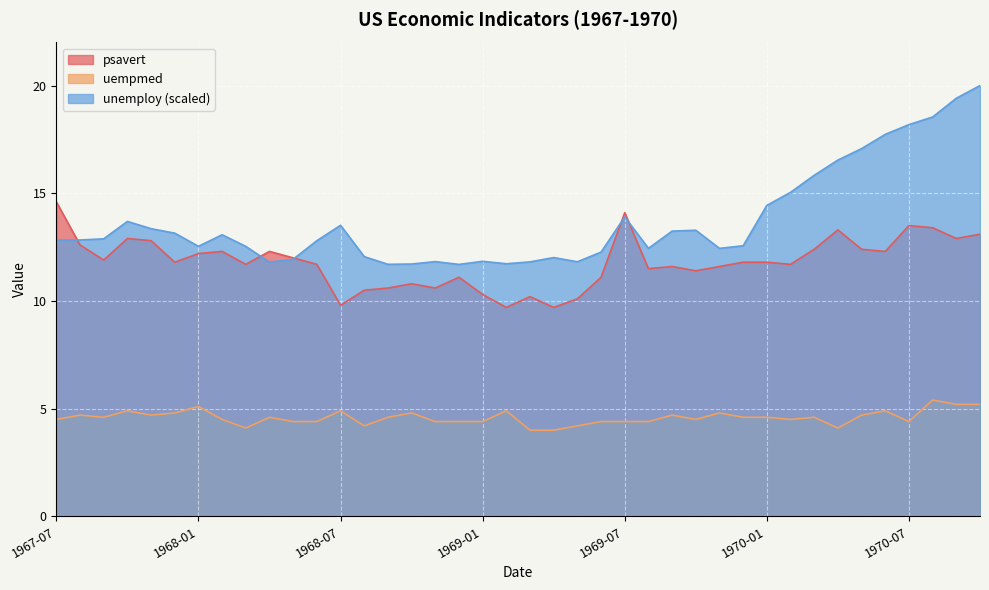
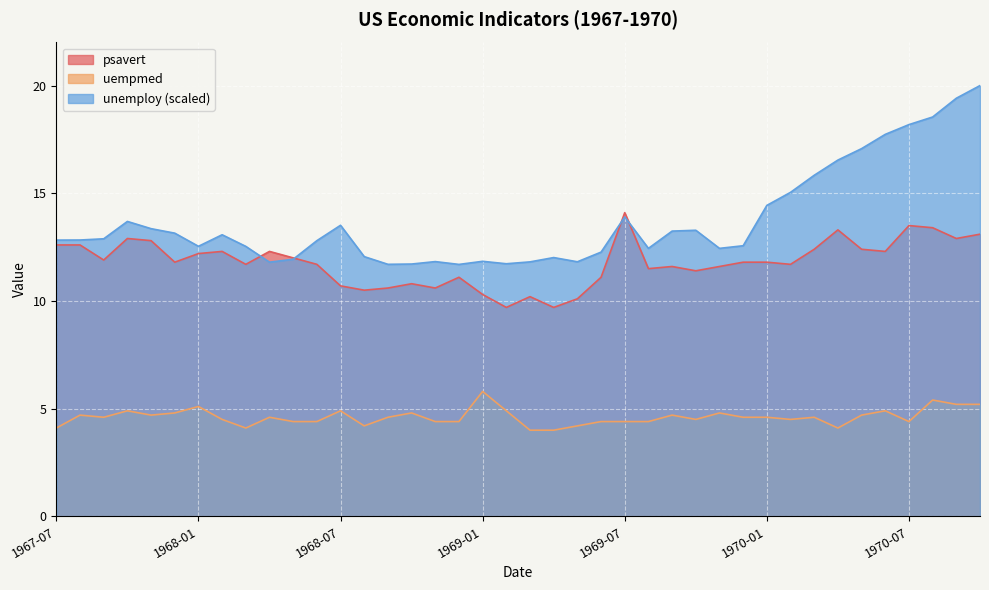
  {
    "psavert": {
-     "1967-07": 14.6,
+     "1967-07": 12.6,
      "1968-01": 12.2,
-     "1968-07": 9.8,
+     "1968-07": 10.7,
      "1969-01": 10.3,
      "1969-07": 14.1,
      "1970-01": 11.8,
      "1970-07": 13.5
    },
    "uempmed": {
-     "1967-07": 4.5,
+     "1967-07": 4.1,
      "1968-01": 5.1,
      "1968-07": 4.9,
-     "1969-01": 4.4,
+     "1969-01": 5.8,
      "1969-07": 4.4,
      "1970-01": 4.6,
      "1970-07": 4.4
    },
    "unemploy (scaled)": {
      "1967-07": 12.8,
      "1968-01": 12.5,
      "1968-07": 13.5,
      "1969-01": 11.8,
      "1969-07": 13.9,
      "1970-01": 14.4,
      "1970-07": 18.2
    }
  }
